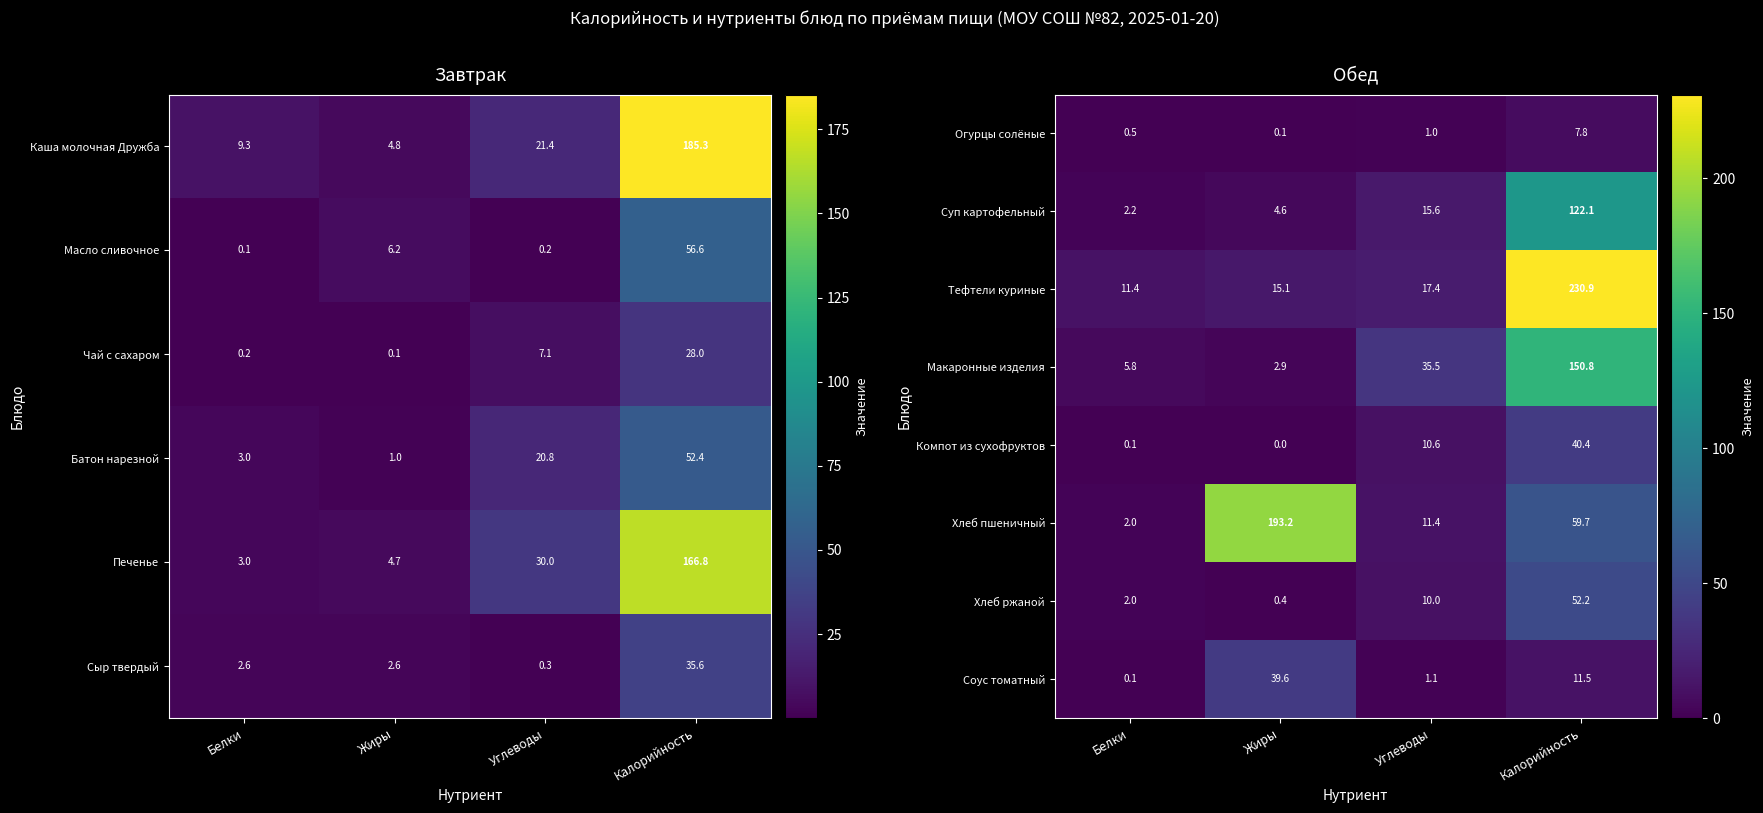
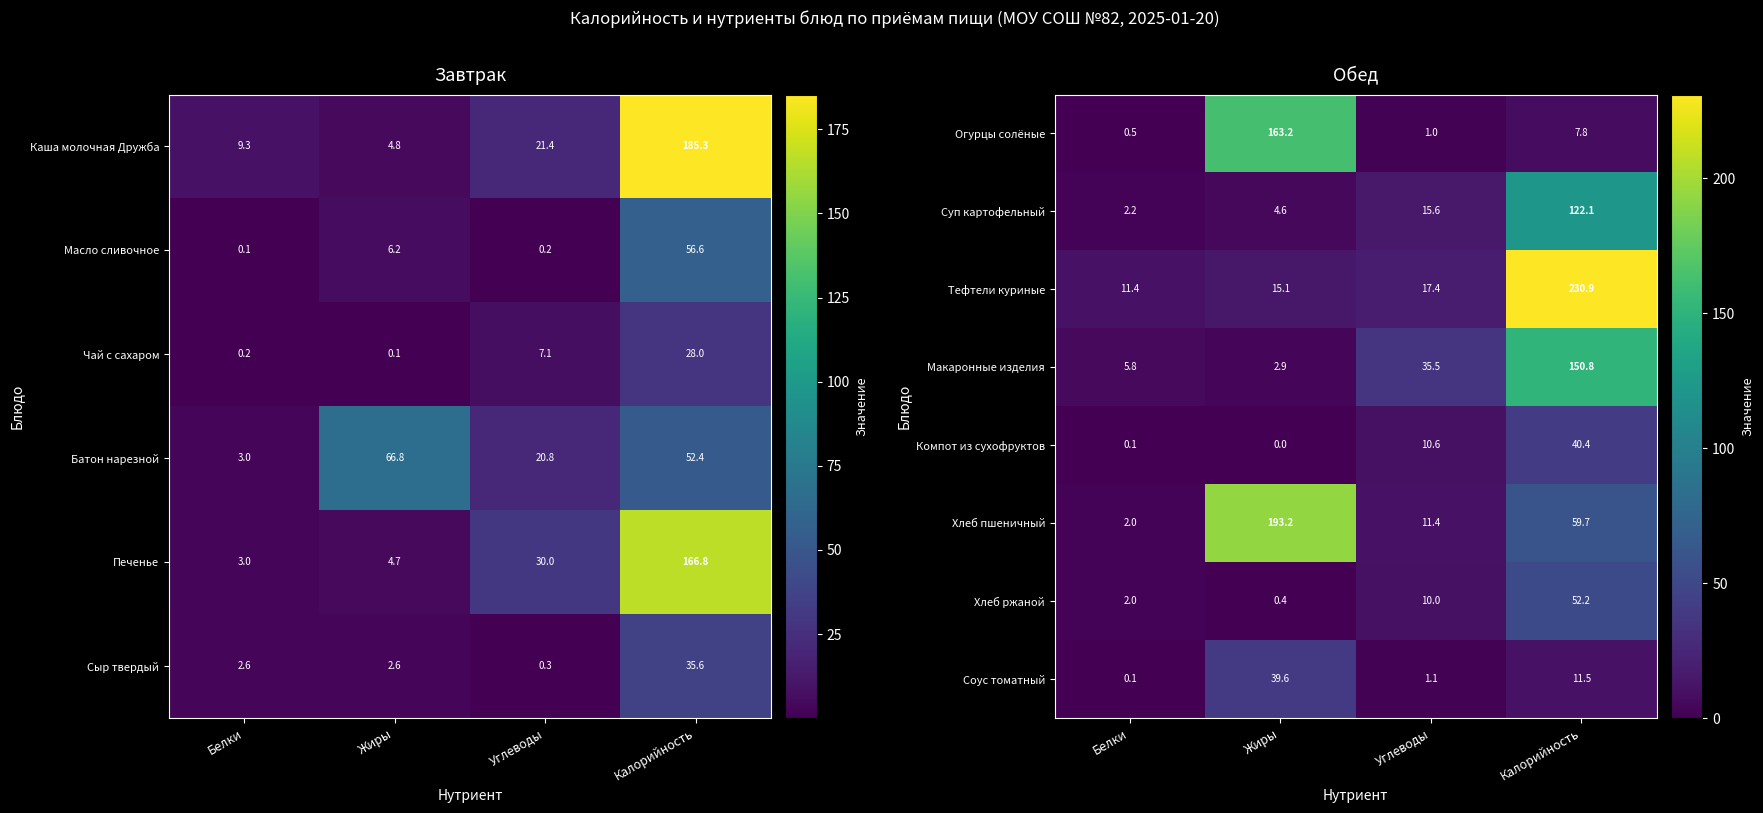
  {
    "Завтрак": {
      "Каша молочная Дружба": {
        "Белки": 9.3,
        "Жиры": 4.8,
        "Углеводы": 21.4,
        "Калорийность": 185.3
      },
      "Масло сливочное": {
        "Белки": 0.1,
        "Жиры": 6.2,
        "Углеводы": 0.2,
        "Калорийность": 56.6
      },
      "Чай с сахаром": {
        "Белки": 0.2,
        "Жиры": 0.1,
        "Углеводы": 7.1,
        "Калорийность": 28.0
      },
      "Батон нарезной": {
        "Белки": 3.0,
-       "Жиры": 1.0,
+       "Жиры": 66.8,
        "Углеводы": 20.8,
        "Калорийность": 52.4
      },
      "Печенье": {
        "Белки": 3.0,
        "Жиры": 4.7,
        "Углеводы": 30.0,
        "Калорийность": 166.8
      },
      "Сыр твердый": {
        "Белки": 2.6,
        "Жиры": 2.6,
        "Углеводы": 0.3,
        "Калорийность": 35.6
      }
    },
    "Обед": {
      "Огурцы солёные": {
        "Белки": 0.5,
-       "Жиры": 0.1,
+       "Жиры": 163.2,
        "Углеводы": 1.0,
        "Калорийность": 7.8
      },
      "Суп картофельный": {
        "Белки": 2.2,
        "Жиры": 4.6,
        "Углеводы": 15.6,
        "Калорийность": 122.1
      },
      "Тефтели куриные": {
        "Белки": 11.4,
        "Жиры": 15.1,
        "Углеводы": 17.4,
        "Калорийность": 230.9
      },
      "Макаронные изделия": {
        "Белки": 5.8,
        "Жиры": 2.9,
        "Углеводы": 35.5,
        "Калорийность": 150.8
      },
      "Компот из сухофруктов": {
        "Белки": 0.1,
        "Жиры": 0.0,
        "Углеводы": 10.6,
        "Калорийность": 40.4
      },
      "Хлеб пшеничный": {
        "Белки": 2.0,
        "Жиры": 193.2,
        "Углеводы": 11.4,
        "Калорийность": 59.7
      },
      "Хлеб ржаной": {
        "Белки": 2.0,
        "Жиры": 0.4,
        "Углеводы": 10.0,
        "Калорийность": 52.2
      },
      "Соус томатный": {
        "Белки": 0.1,
        "Жиры": 39.6,
        "Углеводы": 1.1,
        "Калорийность": 11.5
      }
    }
  }
